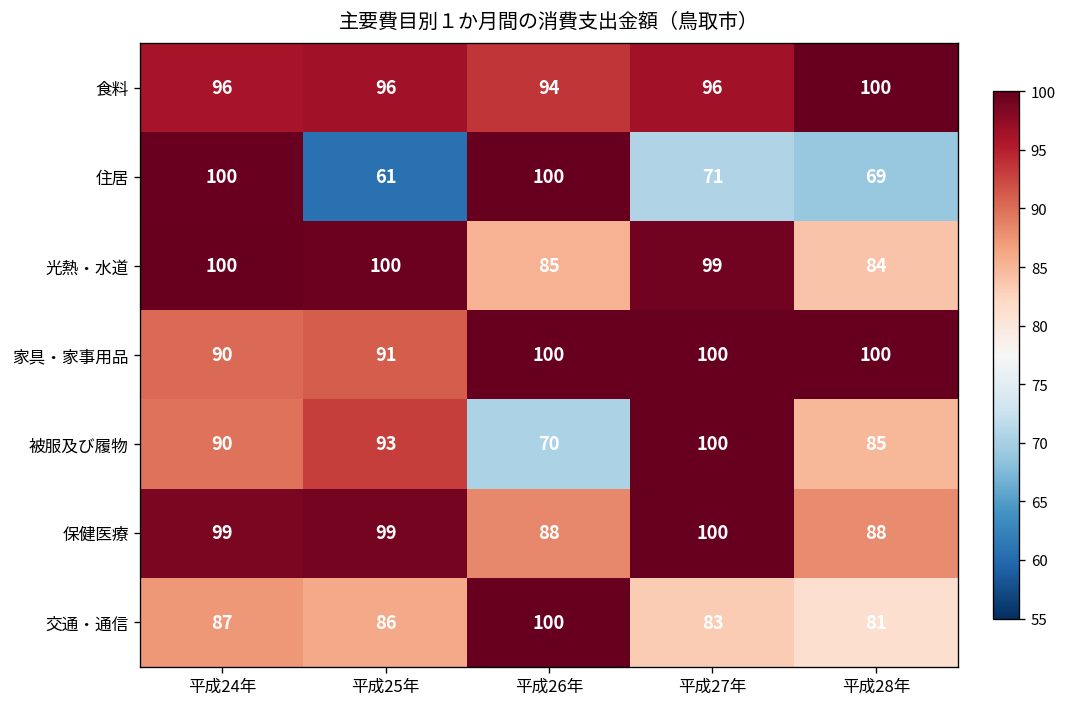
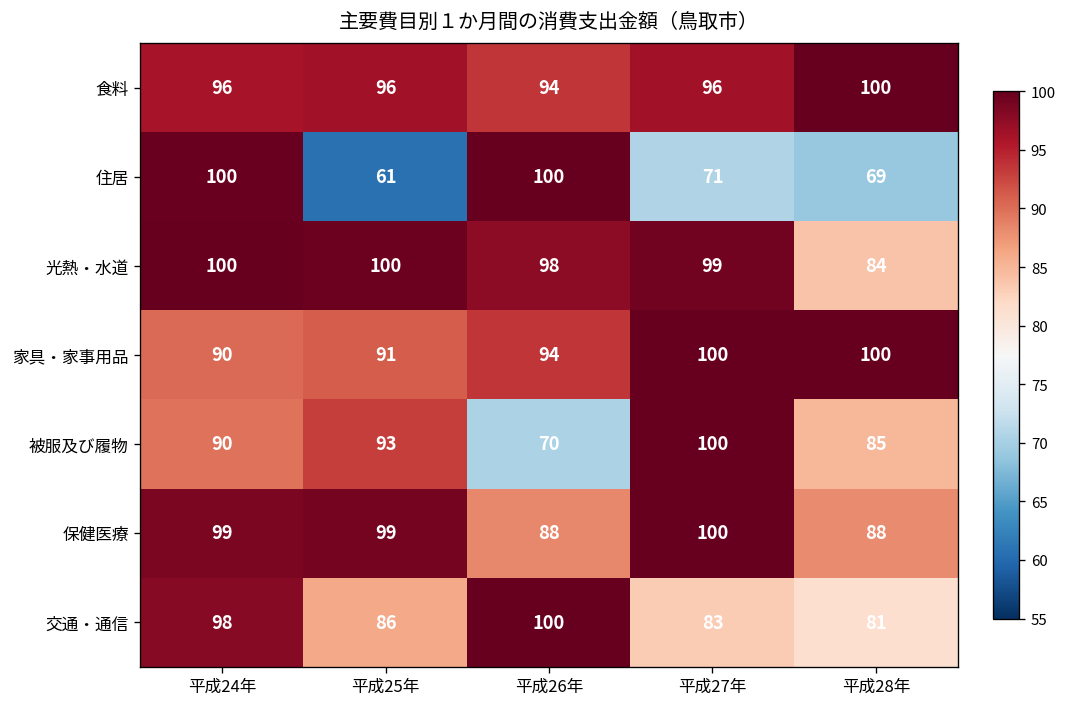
  {
    "食料": {
      "平成24年": 96,
      "平成25年": 96,
      "平成26年": 94,
      "平成27年": 96,
      "平成28年": 100
    },
    "住居": {
      "平成24年": 100,
      "平成25年": 61,
      "平成26年": 100,
      "平成27年": 71,
      "平成28年": 69
    },
    "光熱・水道": {
      "平成24年": 100,
      "平成25年": 100,
-     "平成26年": 85,
+     "平成26年": 98,
      "平成27年": 99,
      "平成28年": 84
    },
    "家具・家事用品": {
      "平成24年": 90,
      "平成25年": 91,
-     "平成26年": 100,
+     "平成26年": 94,
      "平成27年": 100,
      "平成28年": 100
    },
    "被服及び履物": {
      "平成24年": 90,
      "平成25年": 93,
      "平成26年": 70,
      "平成27年": 100,
      "平成28年": 85
    },
    "保健医療": {
      "平成24年": 99,
      "平成25年": 99,
      "平成26年": 88,
      "平成27年": 100,
      "平成28年": 88
    },
    "交通・通信": {
-     "平成24年": 87,
+     "平成24年": 98,
      "平成25年": 86,
      "平成26年": 100,
      "平成27年": 83,
      "平成28年": 81
    }
  }
